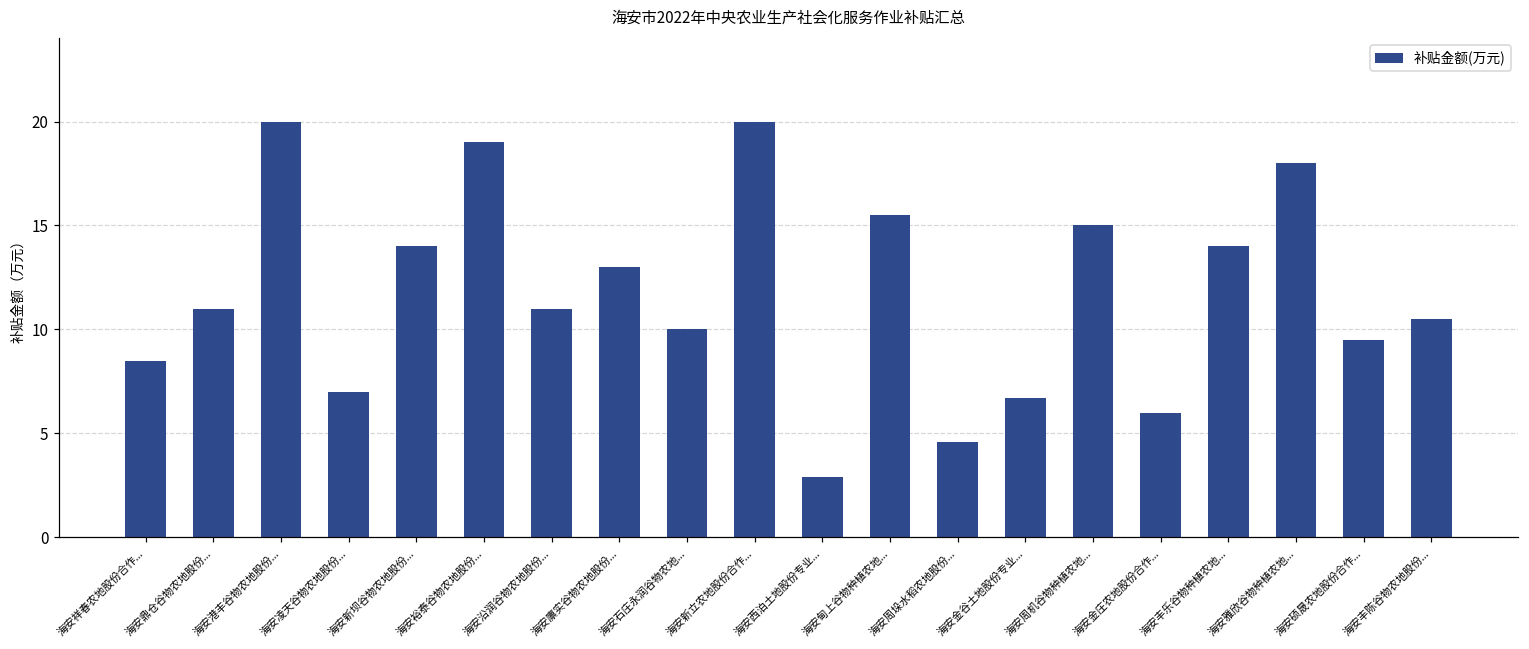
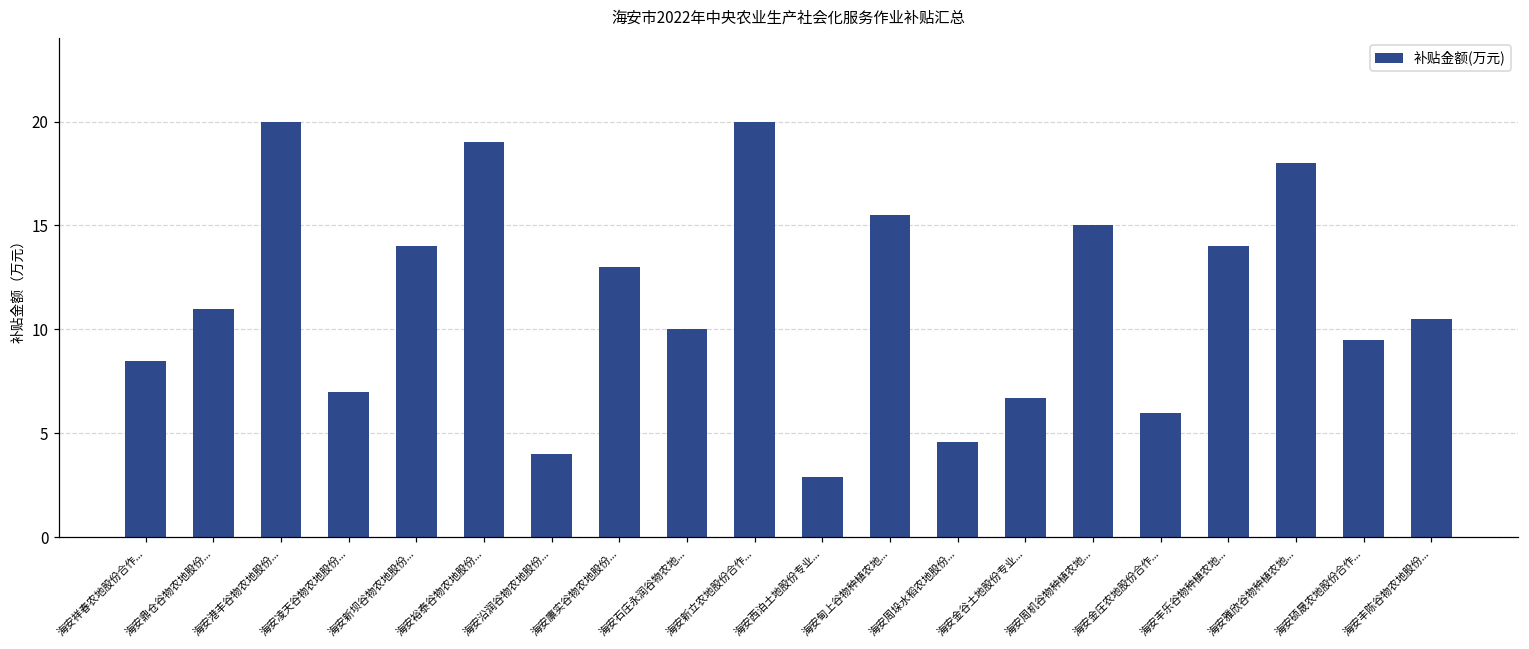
  {
    "海安祥春农地股份合作...": 8.5,
    "海安鼎仓谷物农地股份...": 11,
    "海安港丰谷物农地股份...": 20,
    "海安凌天谷物农地股份...": 7,
    "海安新坝谷物农地股份...": 14,
    "海安裕泰谷物农地股份...": 19,
-   "海安沿润谷物农地股份...": 11,
+   "海安沿润谷物农地股份...": 4,
    "海安廪实谷物农地股份...": 13,
    "海安石庄永润谷物农地...": 10,
    "海安新立农地股份合作...": 20,
    "海安西泊土地股份专业...": 3,
    "海安甸上谷物种植农地...": 15.5,
    "海安周垛水稻农地股份...": 4.6,
    "海安金谷土地股份专业...": 6.7,
    "海安周机谷物种植农地...": 15,
    "海安金庄农地股份合作...": 6,
    "海安丰乐谷物种植农地...": 14,
    "海安雅欣谷物种植农地...": 18,
    "海安硕晟农地股份合作...": 9.5,
    "海安丰陈谷物农地股份...": 10.5
  }
